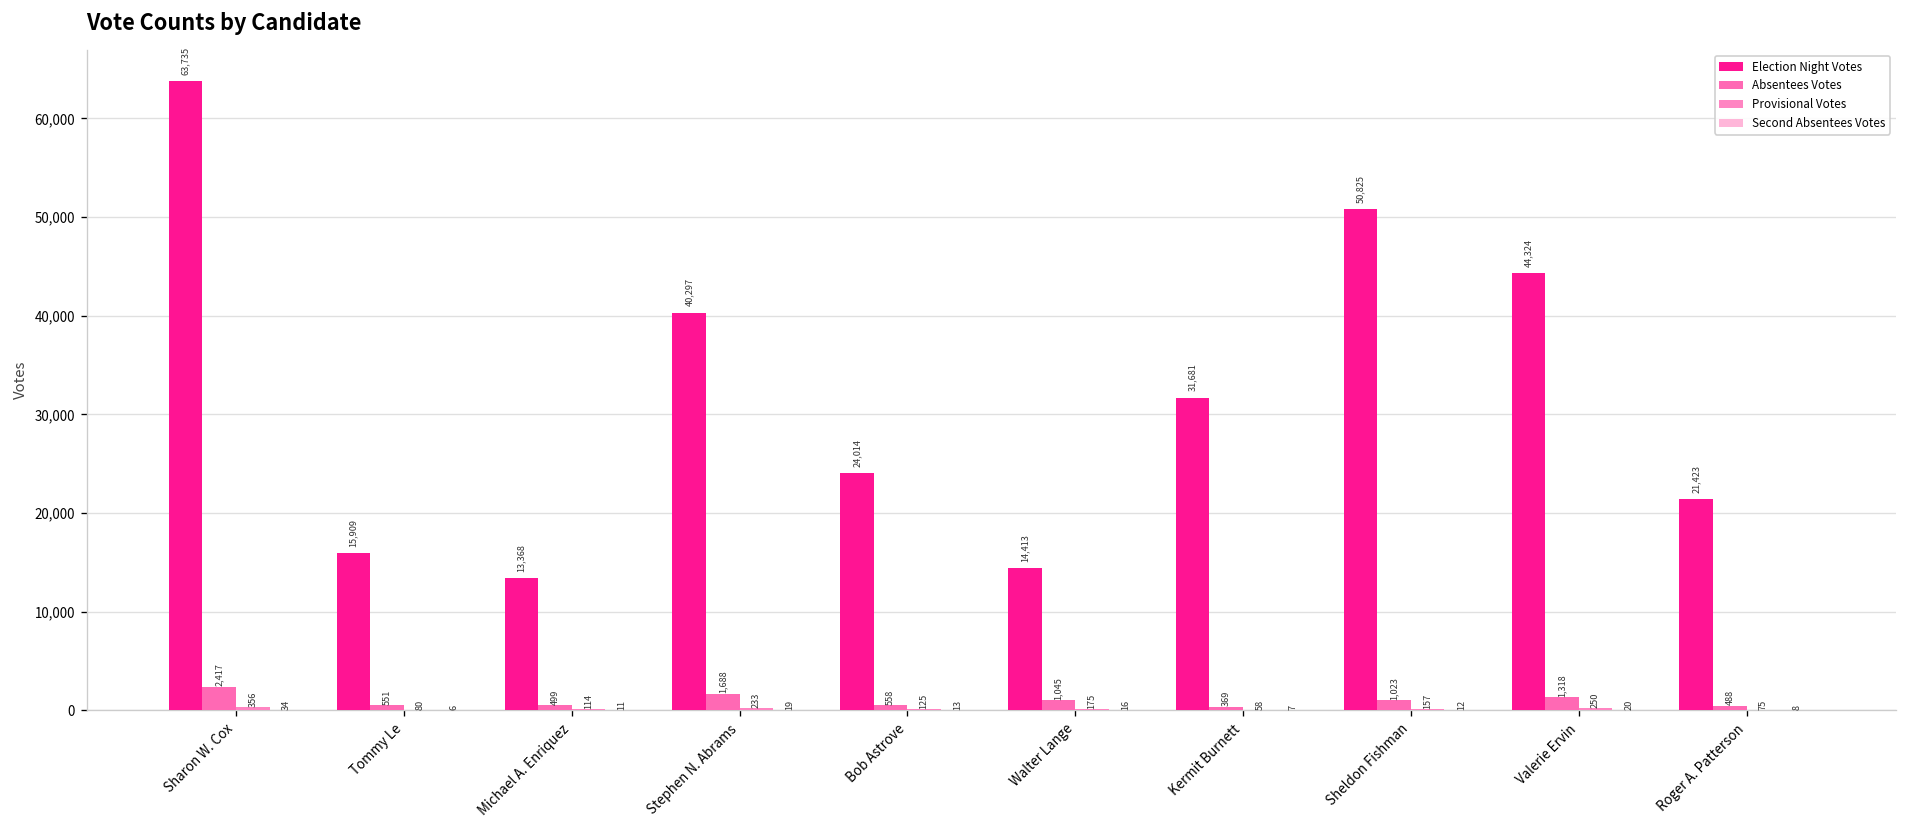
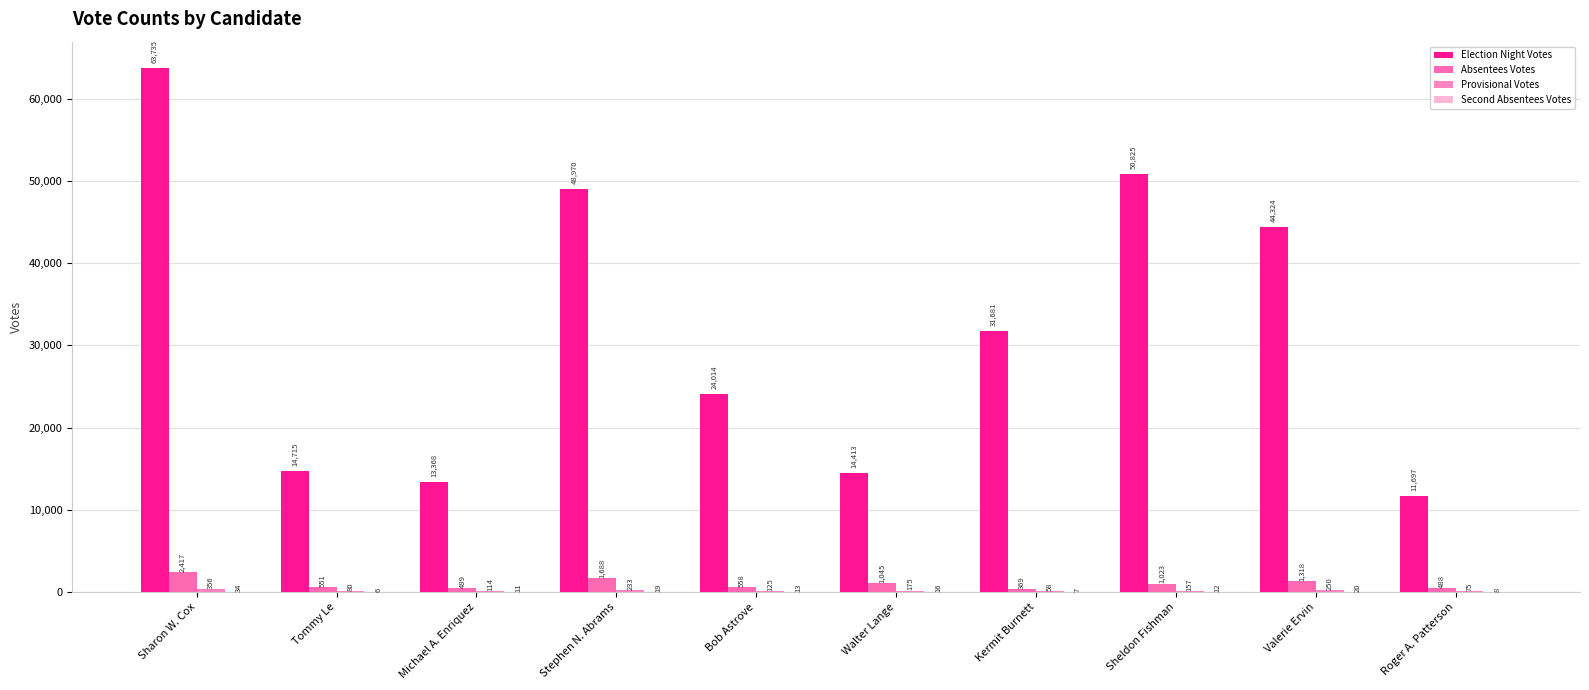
  {
    "Election Night Votes": {
      "Sharon W. Cox": "63,735",
-     "Tommy Le": "15,909",
+     "Tommy Le": "14,715",
      "Michael A. Enriquez": "13,368",
-     "Stephen N. Abrams": "40,297",
+     "Stephen N. Abrams": "48,970",
      "Bob Astrove": "24,014",
      "Walter Lange": "14,413",
      "Kermit Burnett": "31,681",
      "Sheldon Fishman": "50,825",
      "Valerie Ervin": "44,324",
-     "Roger A. Patterson": "21,423"
+     "Roger A. Patterson": "11,697"
    }
  }
